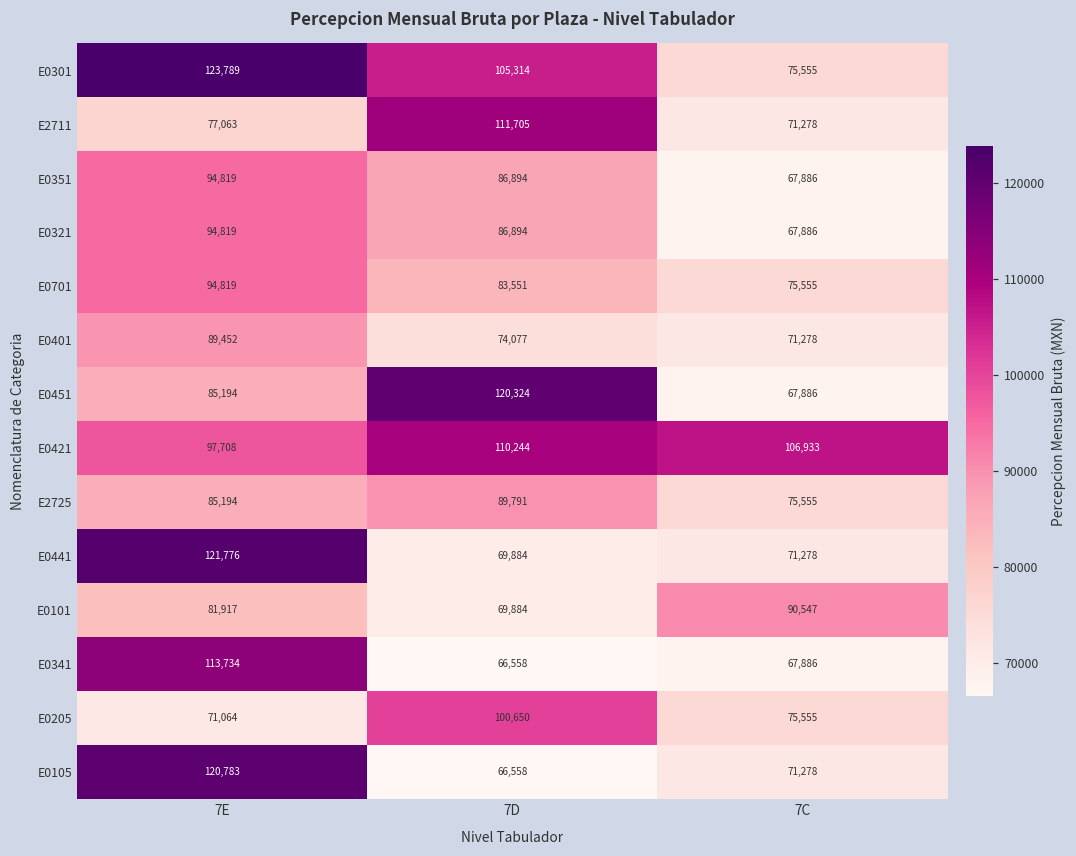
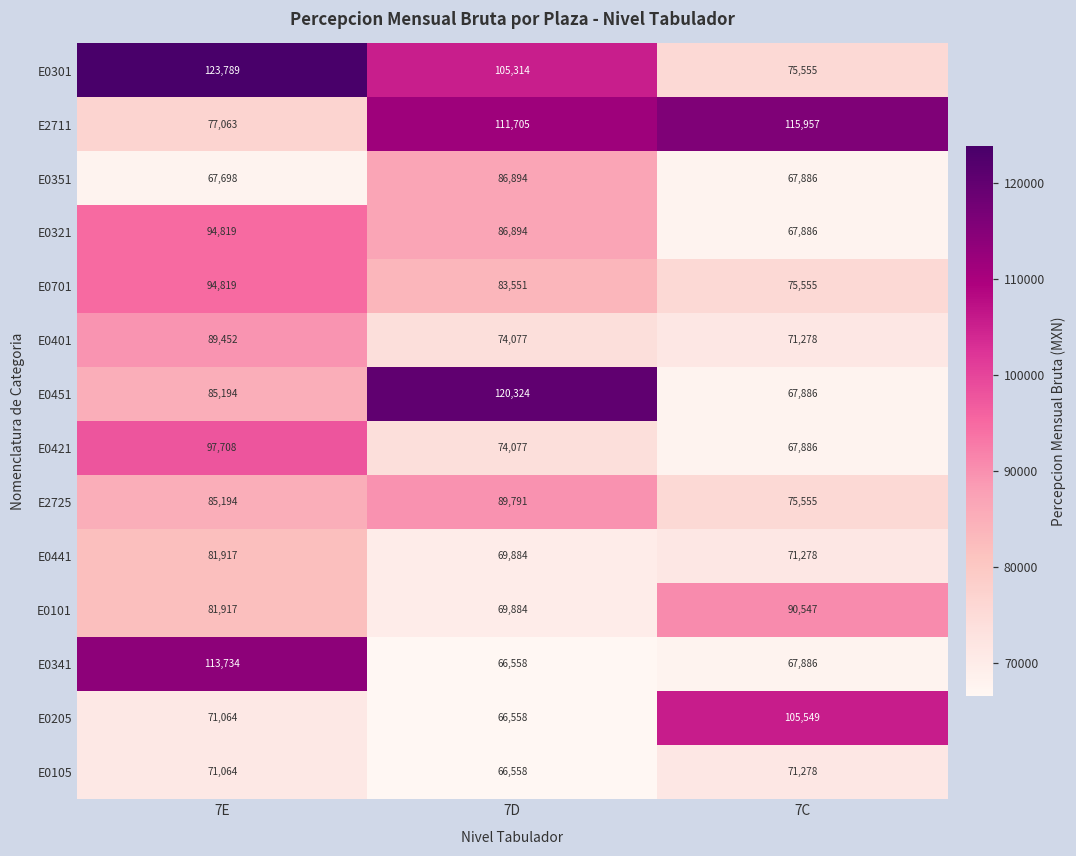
  {
    "E0301": {
      "7E": "123,789",
      "7D": "105,314",
      "7C": "75,555"
    },
    "E2711": {
      "7E": "77,063",
      "7D": "111,705",
-     "7C": "71,278"
+     "7C": "115,957"
    },
    "E0351": {
-     "7E": "94,819",
+     "7E": "67,698",
      "7D": "86,894",
      "7C": "67,886"
    },
    "E0321": {
      "7E": "94,819",
      "7D": "86,894",
      "7C": "67,886"
    },
    "E0701": {
      "7E": "94,819",
      "7D": "83,551",
      "7C": "75,555"
    },
    "E0401": {
      "7E": "89,452",
      "7D": "74,077",
      "7C": "71,278"
    },
    "E0451": {
      "7E": "85,194",
      "7D": "120,324",
      "7C": "67,886"
    },
    "E0421": {
      "7E": "97,708",
-     "7D": "110,244",
-     "7C": "106,933"
+     "7D": "74,077",
+     "7C": "67,886"
    },
    "E2725": {
      "7E": "85,194",
      "7D": "89,791",
      "7C": "75,555"
    },
    "E0441": {
-     "7E": "121,776",
+     "7E": "81,917",
      "7D": "69,884",
      "7C": "71,278"
    },
    "E0101": {
      "7E": "81,917",
      "7D": "69,884",
      "7C": "90,547"
    },
    "E0341": {
      "7E": "113,734",
      "7D": "66,558",
      "7C": "67,886"
    },
    "E0205": {
      "7E": "71,064",
-     "7D": "100,650",
-     "7C": "75,555"
+     "7D": "66,558",
+     "7C": "105,549"
    },
    "E0105": {
-     "7E": "120,783",
+     "7E": "71,064",
      "7D": "66,558",
      "7C": "71,278"
    }
  }
